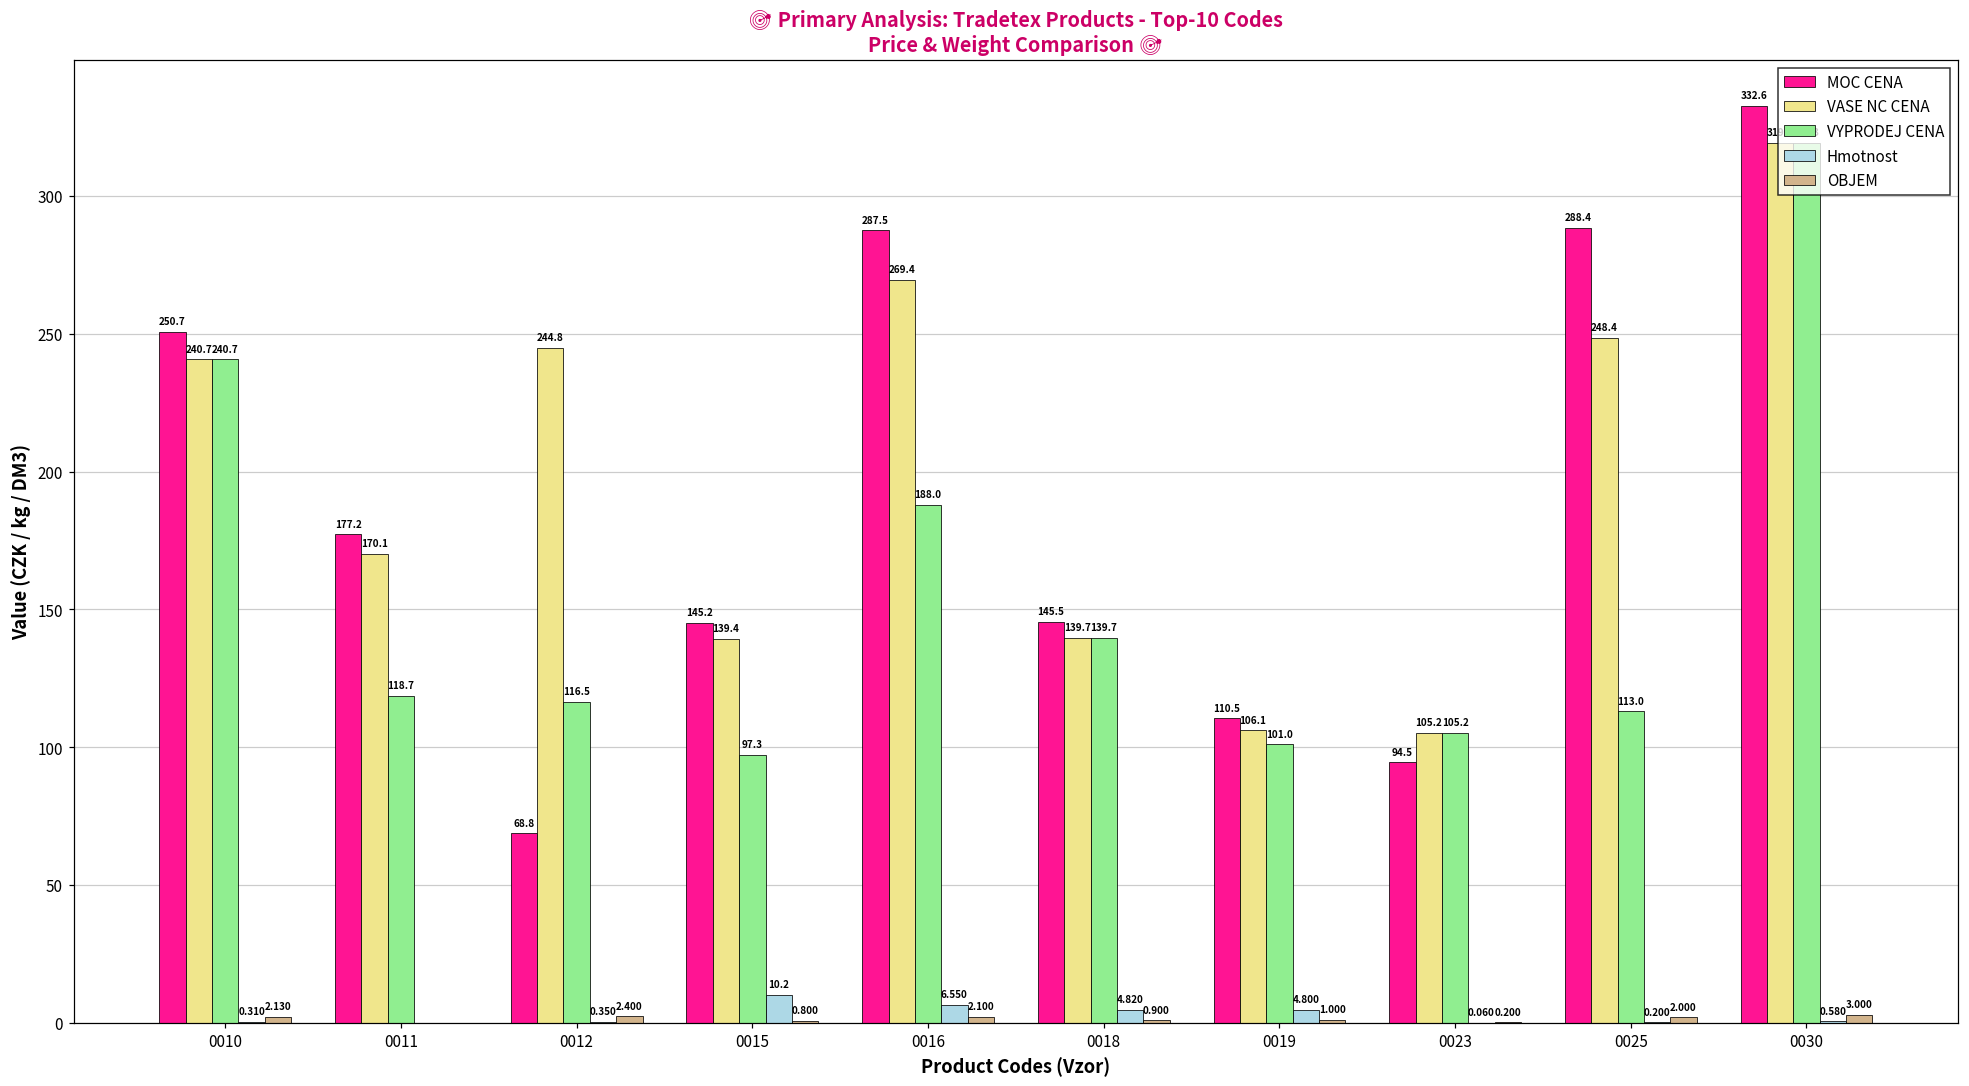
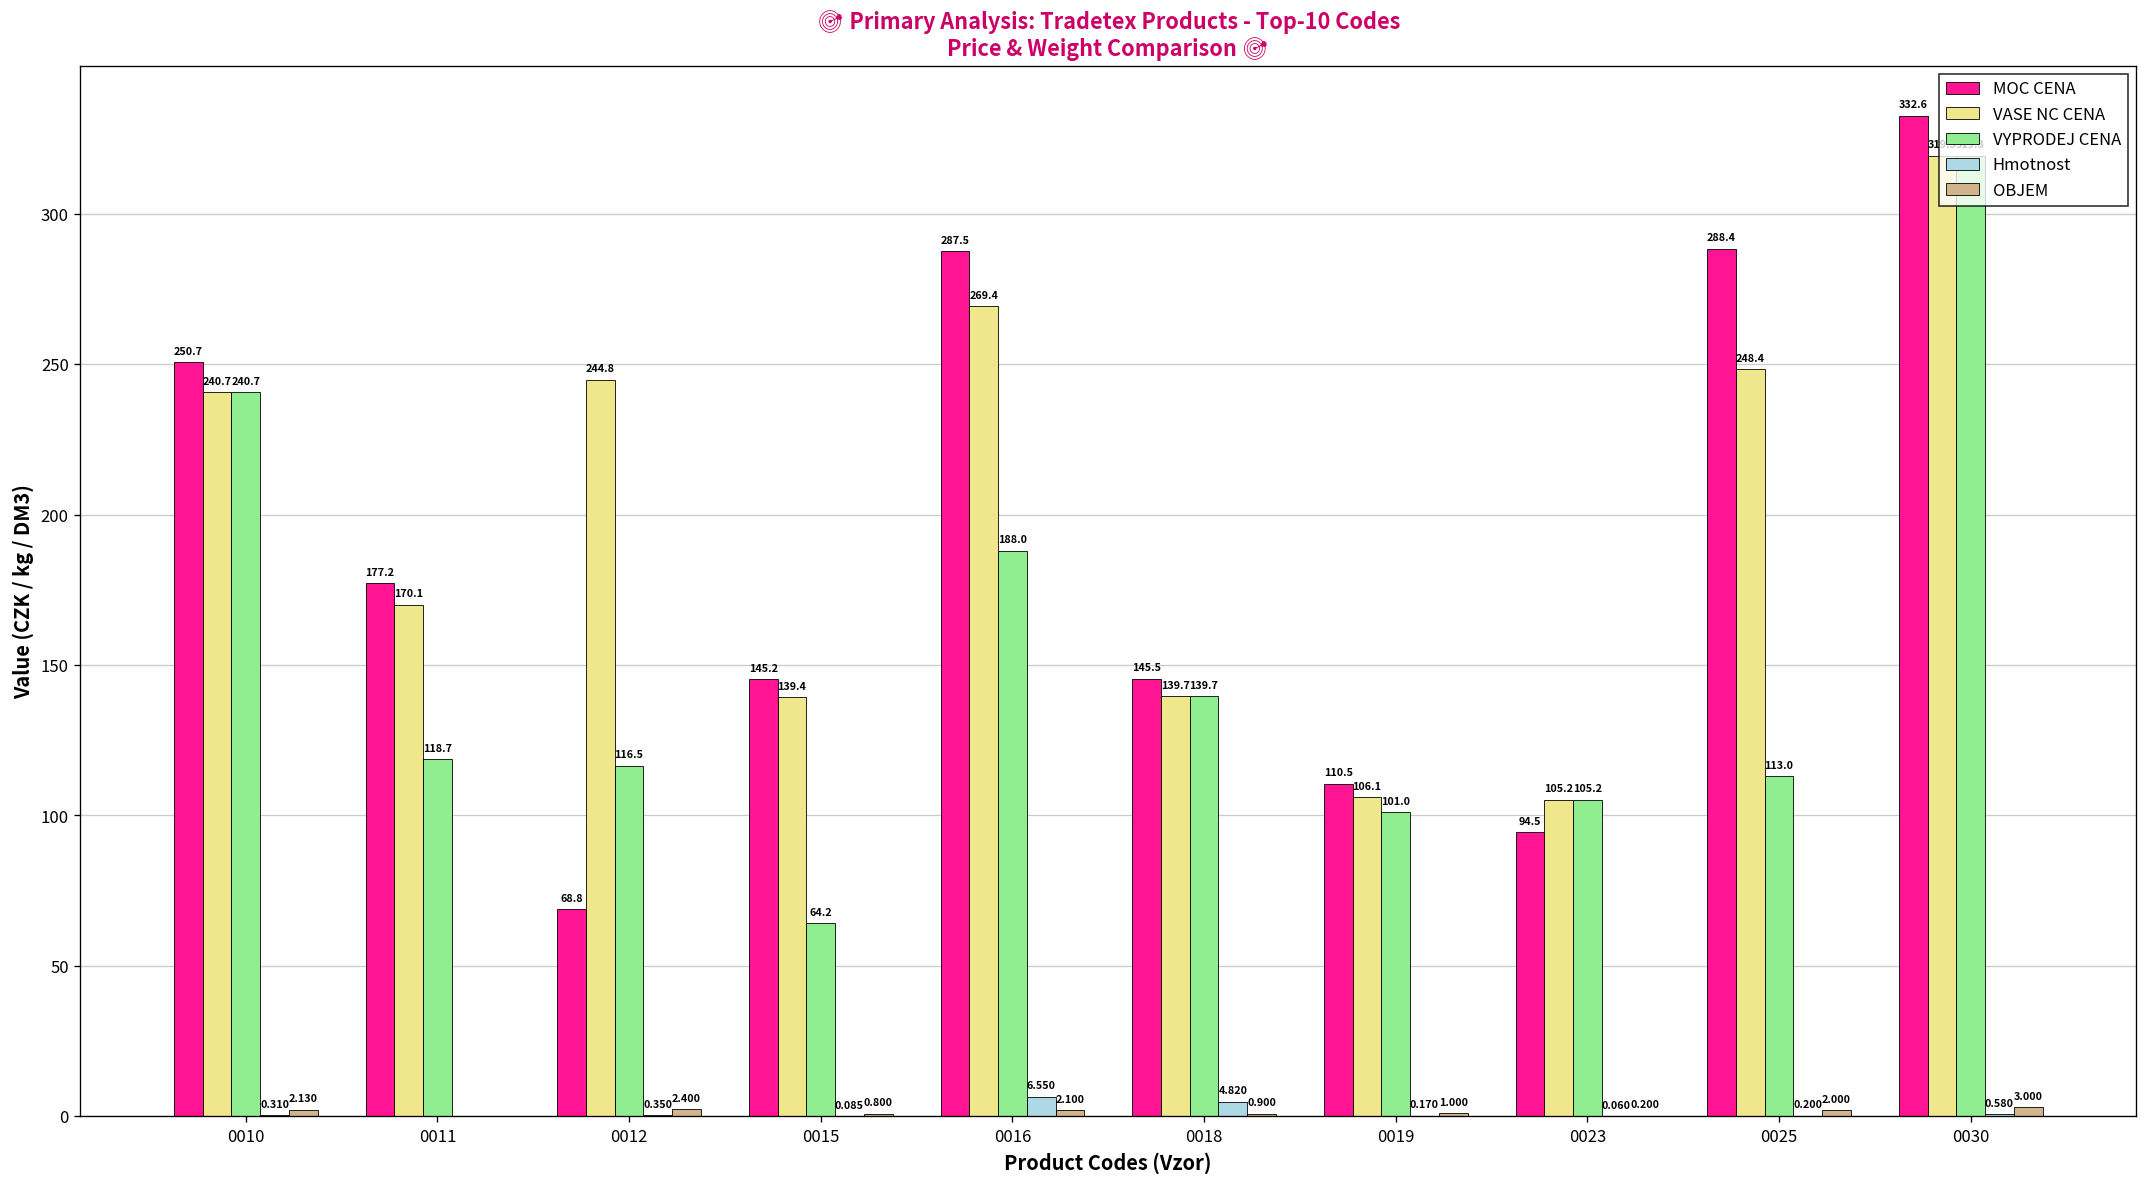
  {
    "MOC CENA": {
      "0010": 250.7,
      "0011": 177.2,
      "0012": 68.8,
      "0015": 145.2,
      "0016": 287.5,
      "0018": 145.5,
      "0019": 110.5,
      "0023": 94.5,
      "0025": 288.4,
      "0030": 332.6
    },
    "VYPRODEJ CENA": {
      "0010": 240.7,
      "0011": 118.7,
      "0012": 116.5,
-     "0015": 97.3,
+     "0015": 64.2,
      "0016": 188.0,
      "0018": 139.7,
      "0019": 101.0,
      "0023": 105.2,
      "0025": 113.0
    },
    "Hmotnost": {
      "0010": 0.310,
      "0012": 0.350,
-     "0015": 10.2,
+     "0015": 0.085,
      "0016": 6.550,
      "0018": 4.820,
-     "0019": 4.800,
+     "0019": 0.170,
      "0023": 0.060,
      "0025": 0.200,
      "0030": 0.580
    }
  }
